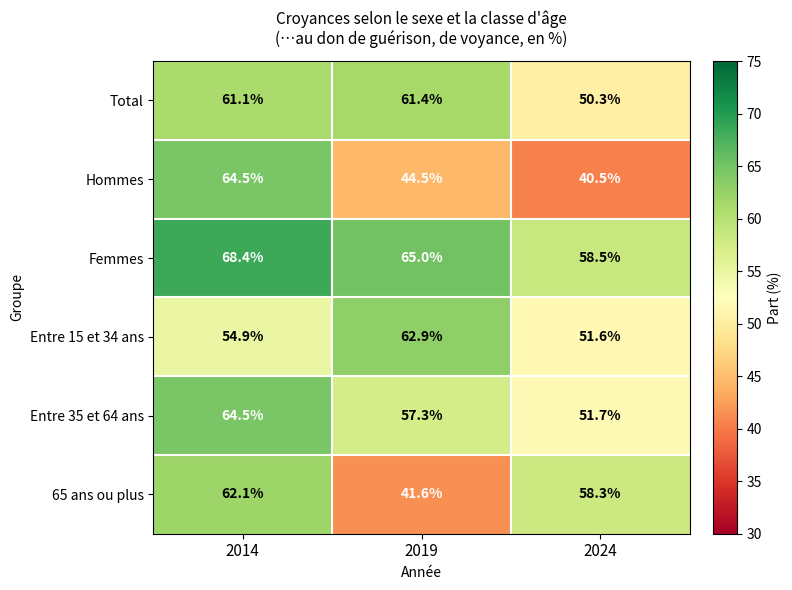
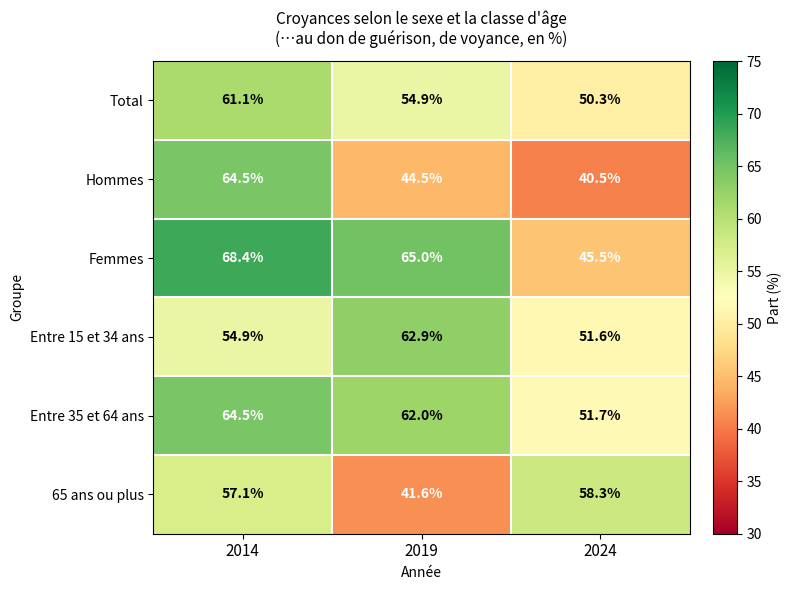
  {
    "Total": {
      "2014": "61.1%",
-     "2019": "61.4%",
+     "2019": "54.9%",
      "2024": "50.3%"
    },
    "Hommes": {
      "2014": "64.5%",
      "2019": "44.5%",
      "2024": "40.5%"
    },
    "Femmes": {
      "2014": "68.4%",
      "2019": "65.0%",
-     "2024": "58.5%"
+     "2024": "45.5%"
    },
    "Entre 15 et 34 ans": {
      "2014": "54.9%",
      "2019": "62.9%",
      "2024": "51.6%"
    },
    "Entre 35 et 64 ans": {
      "2014": "64.5%",
-     "2019": "57.3%",
+     "2019": "62.0%",
      "2024": "51.7%"
    },
    "65 ans ou plus": {
-     "2014": "62.1%",
+     "2014": "57.1%",
      "2019": "41.6%",
      "2024": "58.3%"
    }
  }
